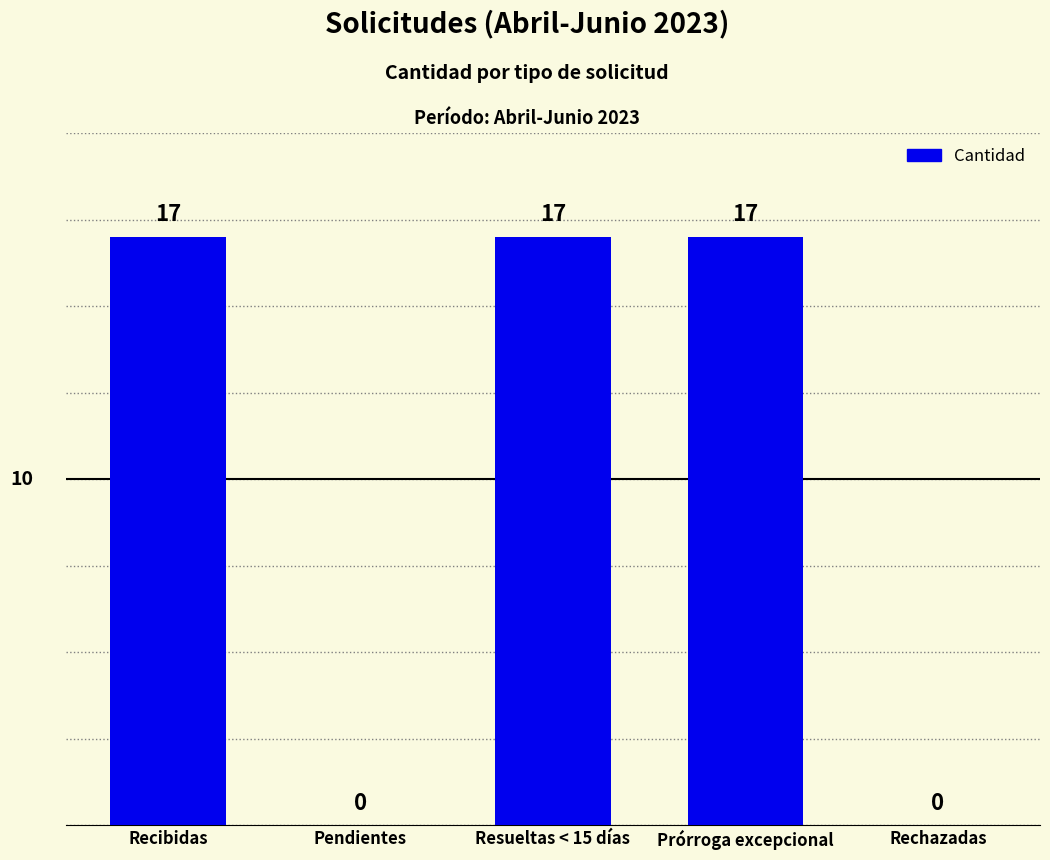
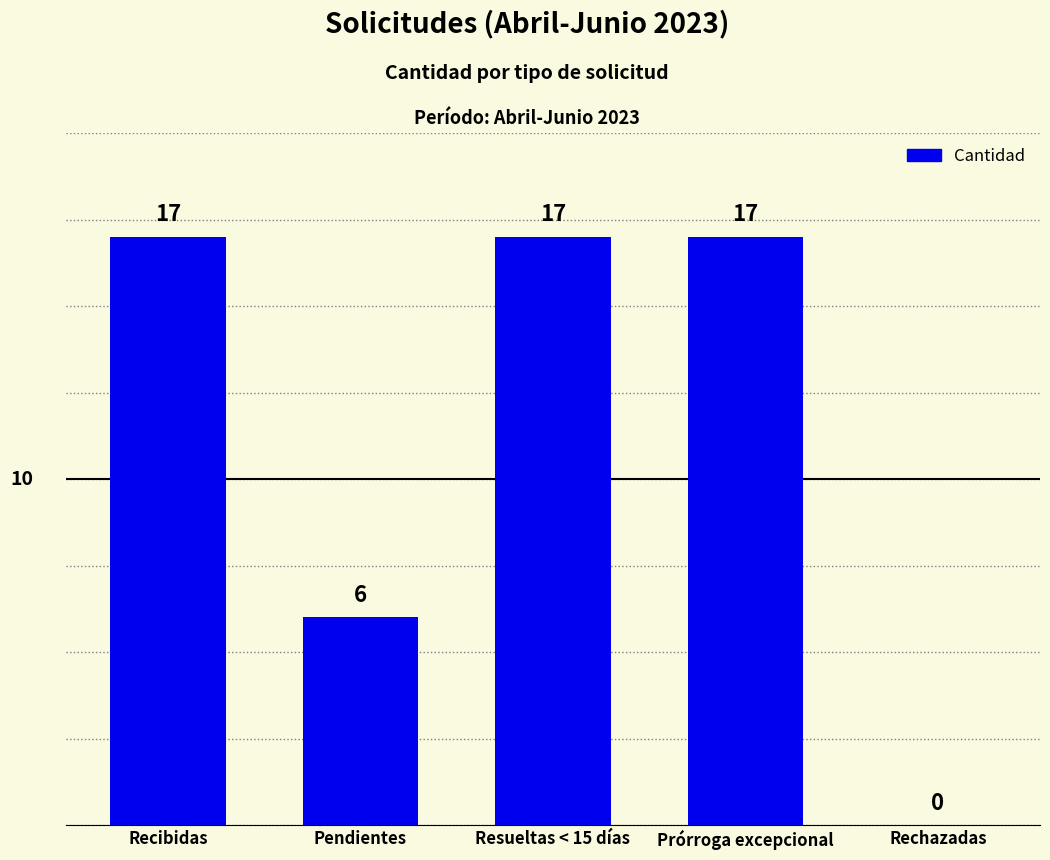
  {
    "Recibidas": 17,
-   "Pendientes": 0,
+   "Pendientes": 6,
    "Resueltas < 15 días": 17,
    "Prórroga excepcional": 17,
    "Rechazadas": 0
  }
